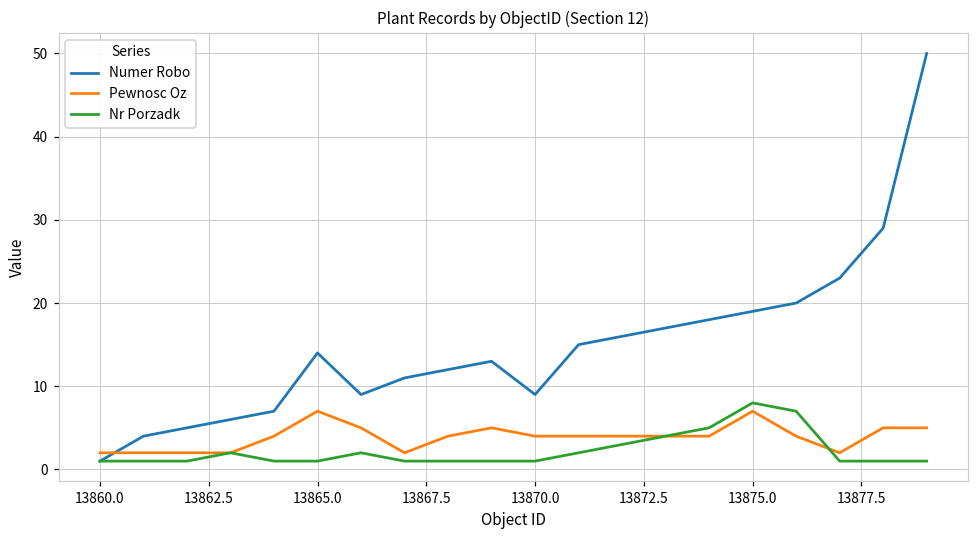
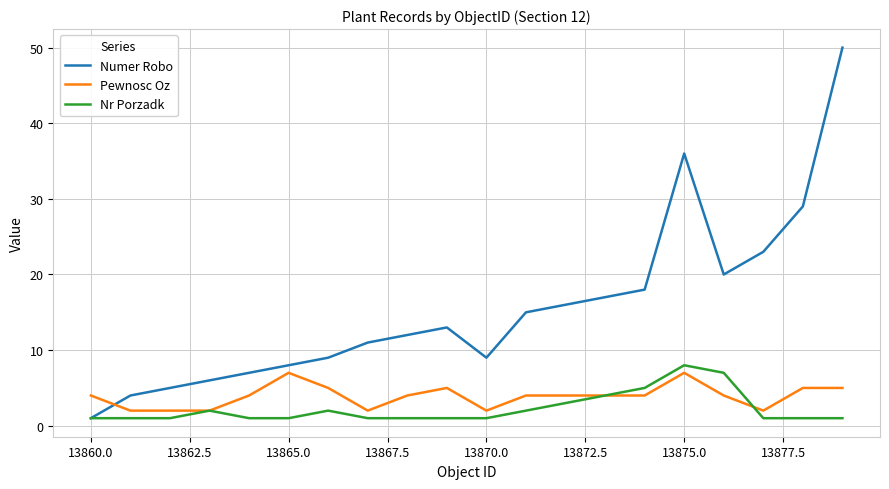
  {
    "Numer Robo": {
-     "13865.0": 14,
+     "13865.0": 8,
      "13870.0": 9,
-     "13875.0": 19
+     "13875.0": 36
    },
    "Pewnosc Oz": {
-     "13860.0": 2,
+     "13860.0": 4,
      "13865.0": 7,
-     "13870.0": 4,
+     "13870.0": 2,
      "13875.0": 7
    },
    "Nr Porzadk": {
      "13865.0": 1,
      "13870.0": 1,
      "13875.0": 8
    }
  }
